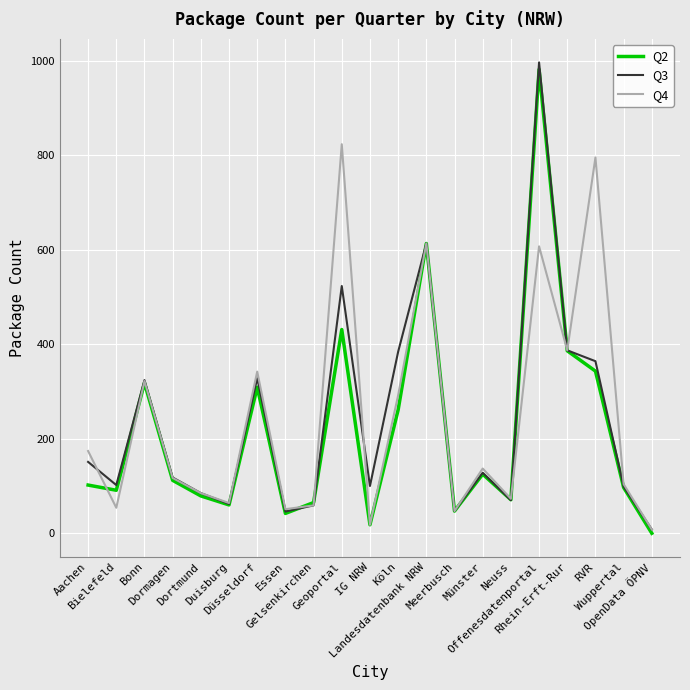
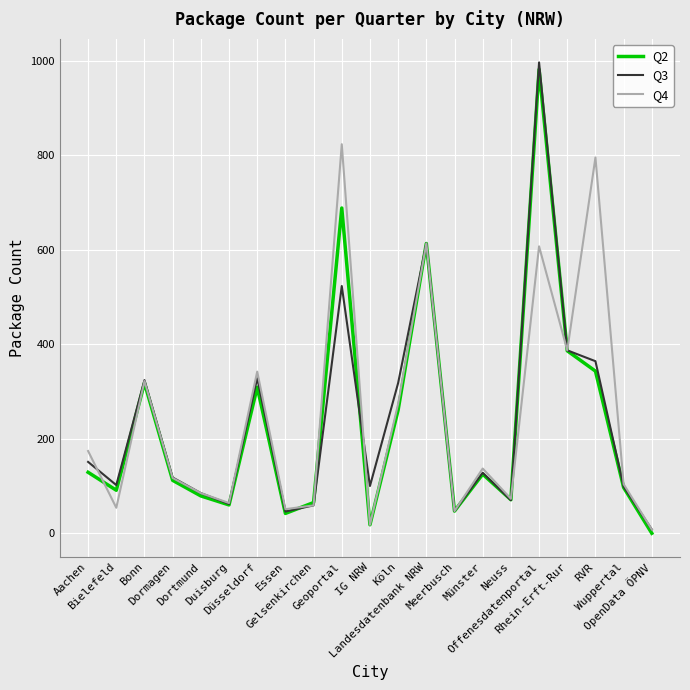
  {
    "Q2": {
-     "Aachen": 100,
+     "Aachen": 130,
      "Bielefeld": 90,
      "Dortmund": 80,
      "Düsseldorf": 310,
      "Gelsenkirchen": 70,
-     "Geoportal": 430,
+     "Geoportal": 690,
      "Köln": 260,
      "Offenesdatenportal": 980,
      "RVR": 340,
      "OpenData ÖPNV": 0
    },
    "Q3": {
      "Aachen": 150,
      "Bielefeld": 100,
      "Düsseldorf": 330,
      "Geoportal": 520,
      "IG NRW": 100,
-     "Köln": 380,
+     "Köln": 320,
      "Offenesdatenportal": 1000,
      "RVR": 360
    },
    "Q4": {
      "Aachen": 170,
      "Bielefeld": 50,
      "Düsseldorf": 340,
      "Geoportal": 820,
-     "Köln": 290,
+     "Köln": 270,
      "Münster": 140,
      "Offenesdatenportal": 610,
      "RVR": 800
    }
  }
